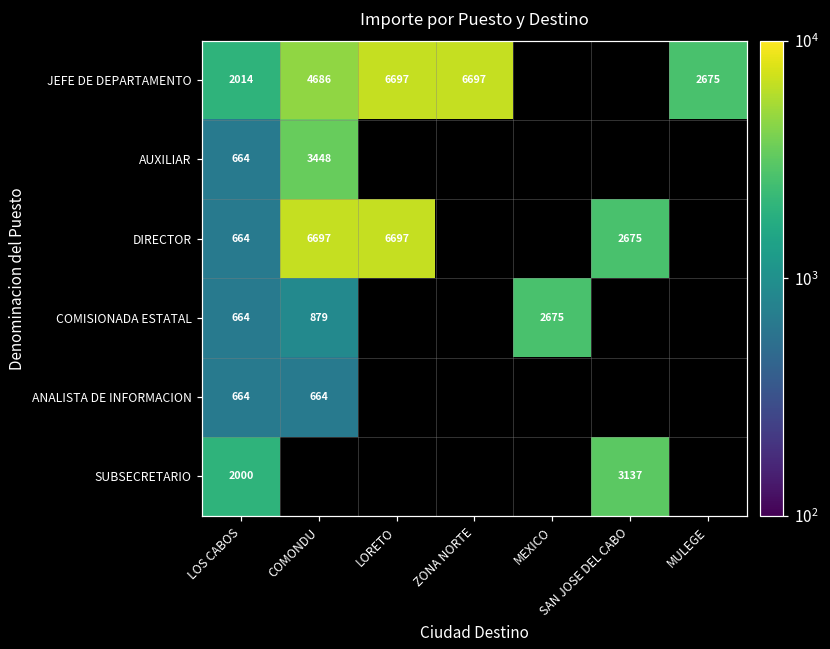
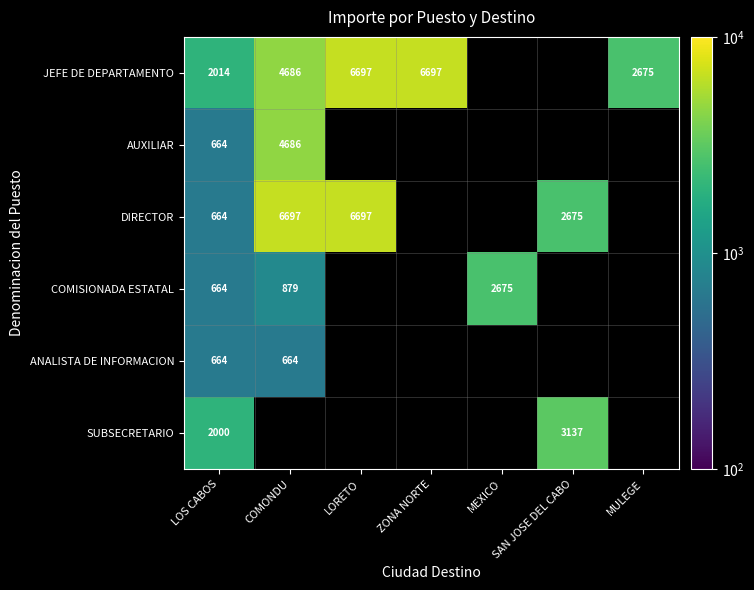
  {
    "JEFE DE DEPARTAMENTO": {
      "LOS CABOS": 2014,
      "COMONDU": 4686,
      "LORETO": 6697,
      "ZONA NORTE": 6697,
      "MULEGE": 2675
    },
    "AUXILIAR": {
      "LOS CABOS": 664,
-     "COMONDU": 3448
+     "COMONDU": 4686
    },
    "DIRECTOR": {
      "LOS CABOS": 664,
      "COMONDU": 6697,
      "LORETO": 6697,
      "SAN JOSE DEL CABO": 2675
    },
    "COMISIONADA ESTATAL": {
      "LOS CABOS": 664,
      "COMONDU": 879,
      "MEXICO": 2675
    },
    "ANALISTA DE INFORMACION": {
      "LOS CABOS": 664,
      "COMONDU": 664
    },
    "SUBSECRETARIO": {
      "LOS CABOS": 2000,
      "SAN JOSE DEL CABO": 3137
    }
  }
